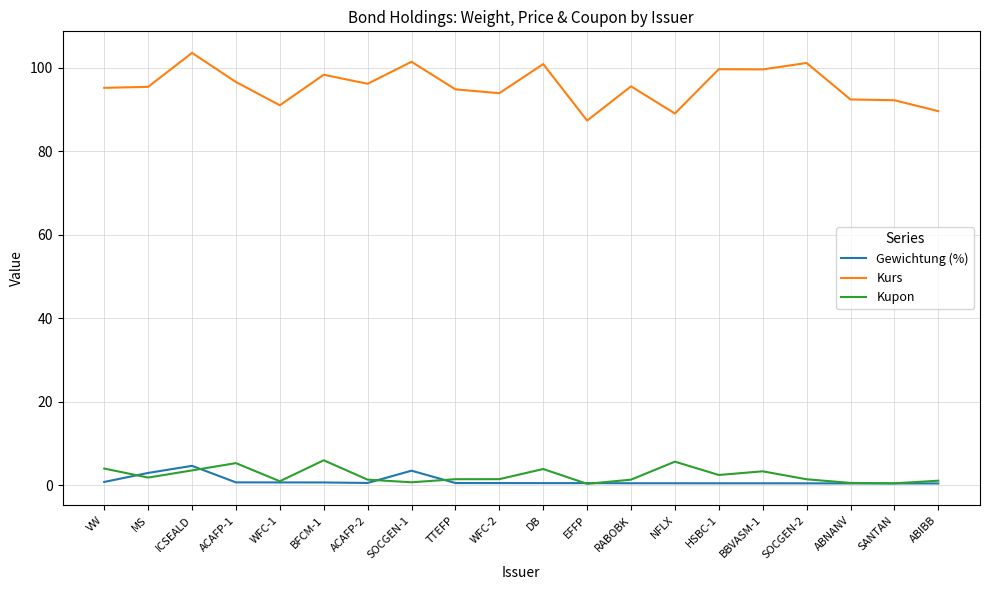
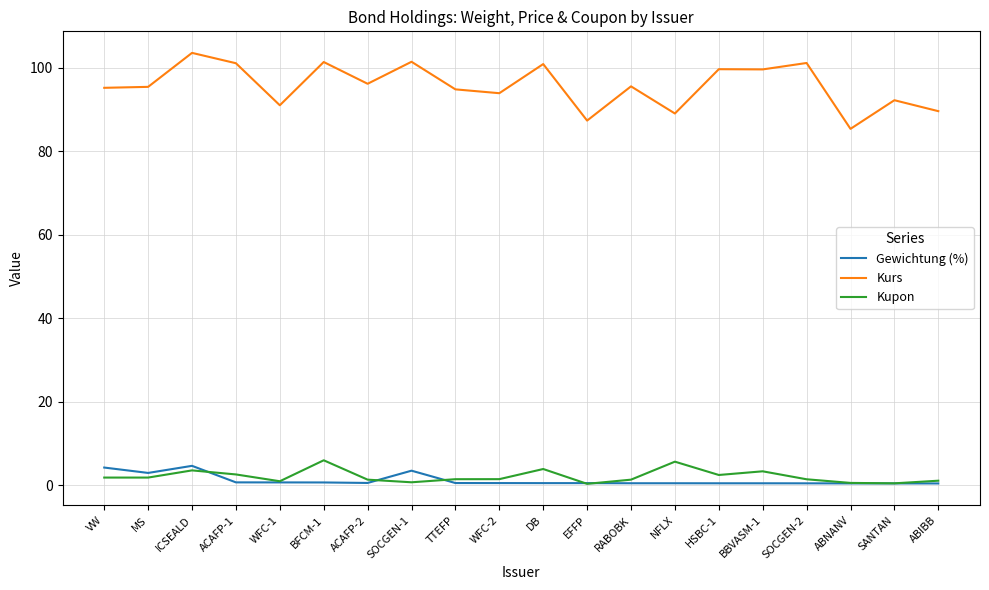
  {
    "Gewichtung (%)": {
-     "VW": 1,
+     "VW": 4,
      "MS": 3,
      "ICSEALD": 5,
      "ACAFP-1": 1,
      "BFCM-1": 1,
      "ACAFP-2": 1,
      "SOCGEN-1": 4,
      "TTEFP": 1,
      "WFC-2": 1,
      "DB": 1,
      "RABOBK": 1,
      "NFLX": 1,
      "HSBC-1": 1,
      "BBVASM-1": 1,
      "SOCGEN-2": 1,
      "ABIBB": 0
    },
    "Kurs": {
      "VW": 95,
      "MS": 95,
      "ICSEALD": 104,
-     "ACAFP-1": 97,
+     "ACAFP-1": 101,
      "WFC-1": 91,
-     "BFCM-1": 98,
+     "BFCM-1": 101,
      "ACAFP-2": 96,
      "SOCGEN-1": 101,
      "TTEFP": 95,
      "WFC-2": 94,
      "DB": 101,
      "EFFP": 87,
      "RABOBK": 96,
      "NFLX": 89,
      "HSBC-1": 100,
      "BBVASM-1": 100,
      "SOCGEN-2": 101,
-     "ABNANV": 92,
+     "ABNANV": 85,
      "SANTAN": 92,
      "ABIBB": 90
    },
    "Kupon": {
-     "VW": 4,
+     "VW": 2,
      "MS": 2,
      "ICSEALD": 4,
-     "ACAFP-1": 5,
+     "ACAFP-1": 3,
      "BFCM-1": 6,
      "ACAFP-2": 1,
      "SOCGEN-1": 1,
      "TTEFP": 1,
      "WFC-2": 2,
      "DB": 4,
      "RABOBK": 1,
      "NFLX": 6,
      "HSBC-1": 3,
      "BBVASM-1": 3,
      "SOCGEN-2": 1,
      "ABIBB": 1
    }
  }
